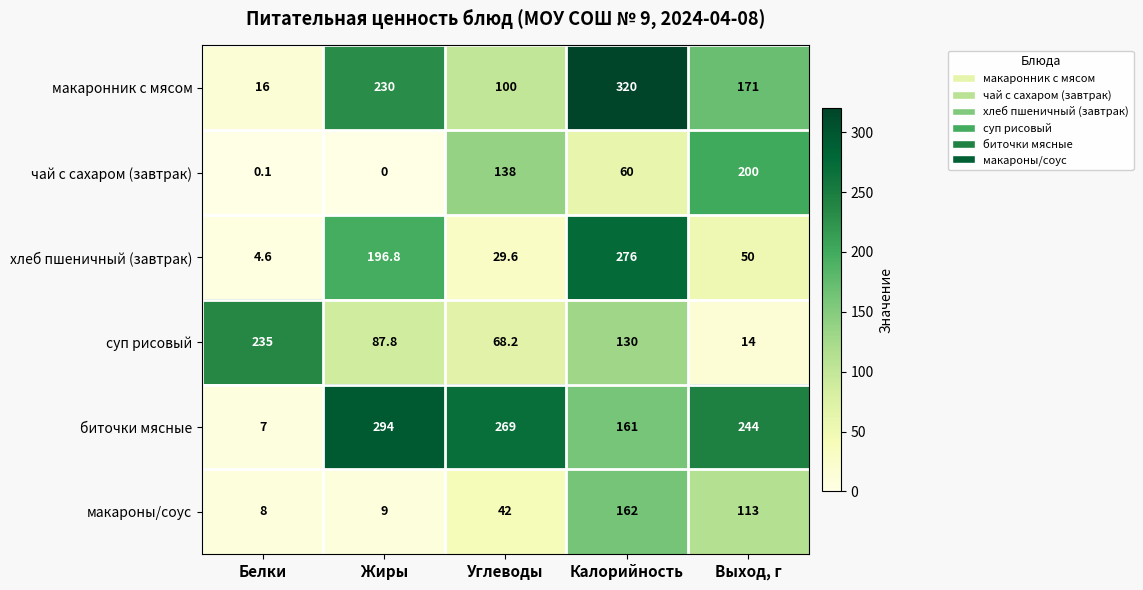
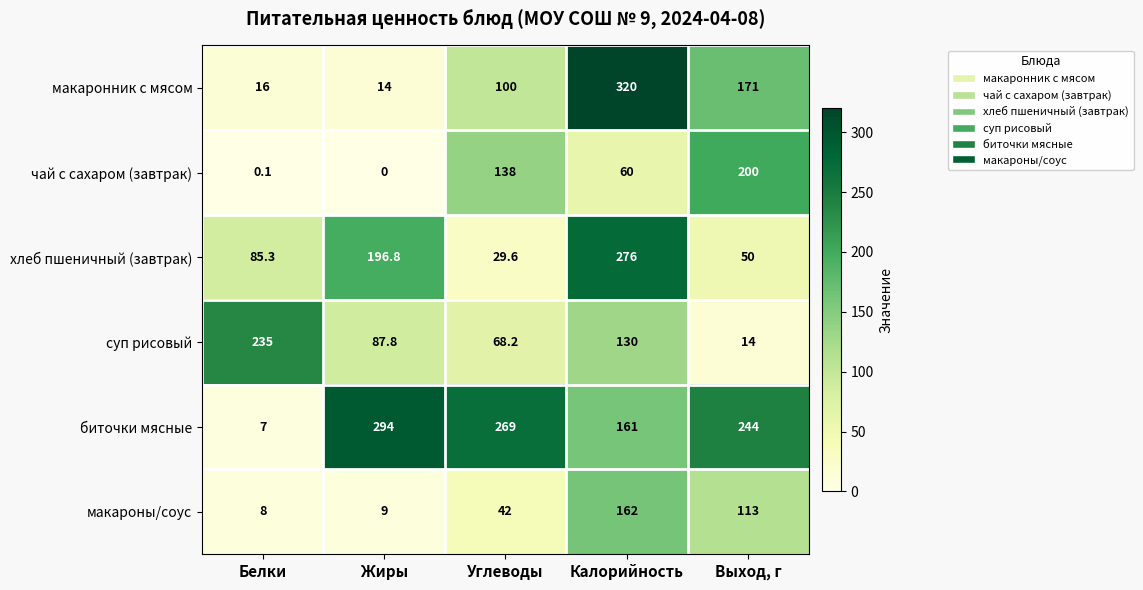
  {
    "макаронник с мясом": {
      "Белки": 16,
-     "Жиры": 230,
+     "Жиры": 14,
      "Углеводы": 100,
      "Калорийность": 320,
      "Выход, г": 171
    },
    "чай с сахаром (завтрак)": {
      "Белки": 0.1,
      "Жиры": 0,
      "Углеводы": 138,
      "Калорийность": 60,
      "Выход, г": 200
    },
    "хлеб пшеничный (завтрак)": {
-     "Белки": 4.6,
+     "Белки": 85.3,
      "Жиры": 196.8,
      "Углеводы": 29.6,
      "Калорийность": 276,
      "Выход, г": 50
    },
    "суп рисовый": {
      "Белки": 235,
      "Жиры": 87.8,
      "Углеводы": 68.2,
      "Калорийность": 130,
      "Выход, г": 14
    },
    "биточки мясные": {
      "Белки": 7,
      "Жиры": 294,
      "Углеводы": 269,
      "Калорийность": 161,
      "Выход, г": 244
    },
    "макароны/соус": {
      "Белки": 8,
      "Жиры": 9,
      "Углеводы": 42,
      "Калорийность": 162,
      "Выход, г": 113
    }
  }
